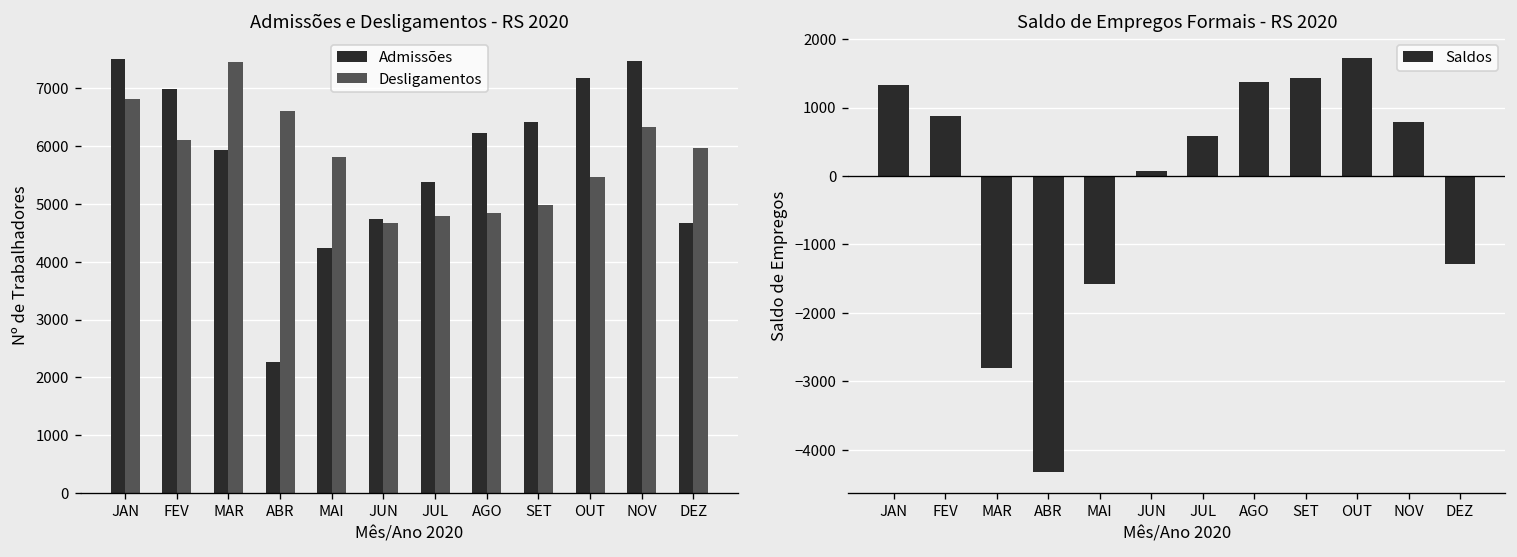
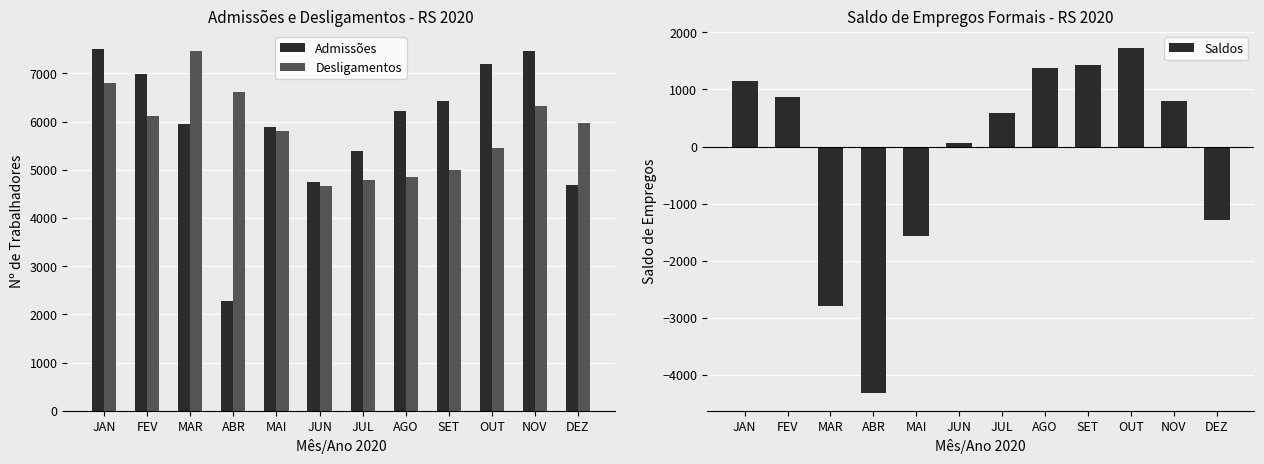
  {
    "Admissões e Desligamentos - RS 2020": {
      "Admissões": {
        "JAN": 7500,
        "FEV": 7000,
        "MAR": 5900,
        "ABR": 2300,
-       "MAI": 4200,
+       "MAI": 5900,
        "JUN": 4700,
        "JUL": 5400,
        "AGO": 6200,
        "SET": 6400,
        "OUT": 7200,
        "NOV": 7500,
        "DEZ": 4700
      },
      "Desligamentos": {
        "JAN": 6800,
        "FEV": 6100,
        "MAR": 7500,
        "ABR": 6600,
        "MAI": 5800,
        "JUN": 4700,
        "JUL": 4800,
        "AGO": 4900,
        "SET": 5000,
        "OUT": 5500,
        "NOV": 6300,
        "DEZ": 6000
      }
    },
    "Saldo de Empregos Formais - RS 2020": {
-     "JAN": 1300,
+     "JAN": 1200,
      "FEV": 900,
      "MAR": -2800,
      "ABR": -4300,
      "MAI": -1600,
      "JUN": 100,
      "JUL": 600,
      "AGO": 1400,
      "SET": 1400,
      "OUT": 1700,
      "NOV": 800,
      "DEZ": -1300
    }
  }
